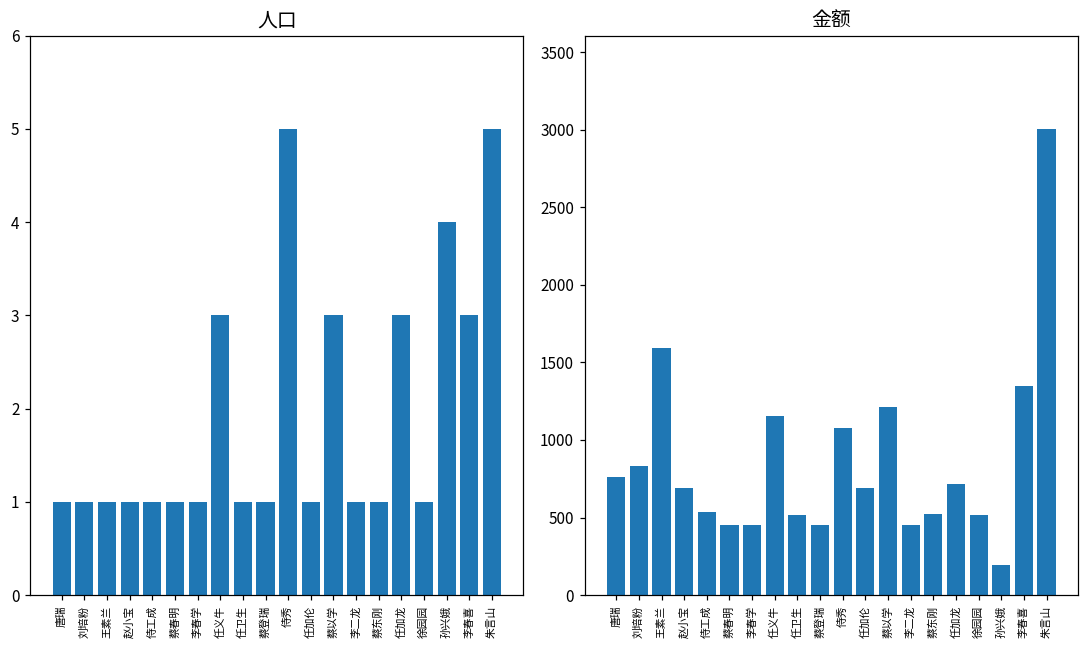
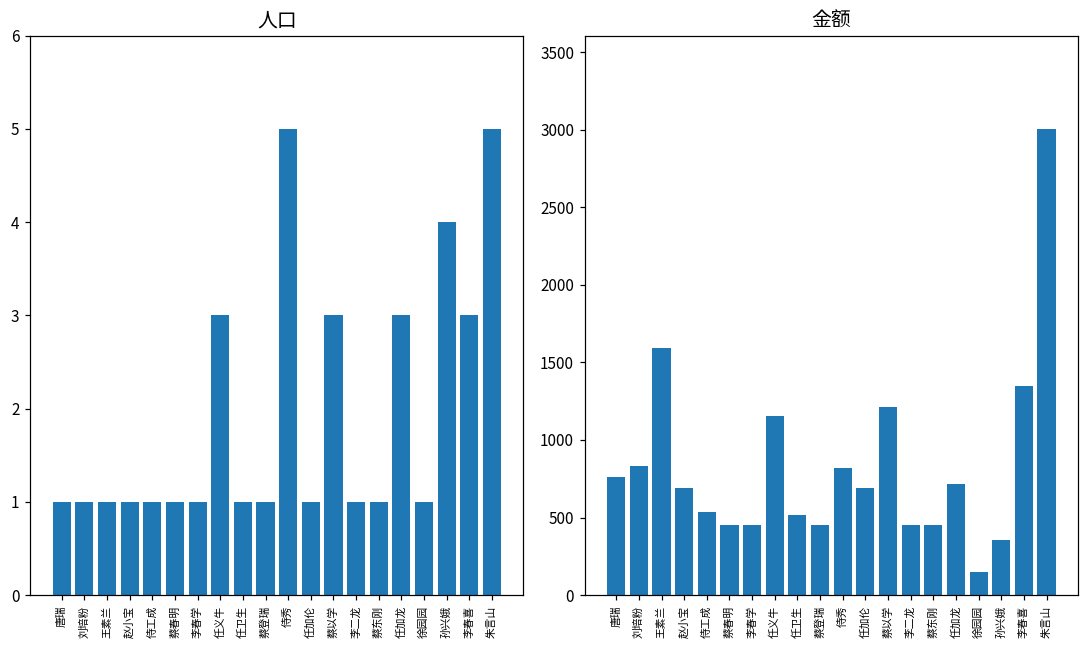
  {
    "人口": {
      "唐瑞": 1.0,
      "刘培粉": 1.0,
      "王素兰": 1.0,
      "赵小宝": 1.0,
      "侍工成": 1.0,
      "蔡春明": 1.0,
      "李春学": 1.0,
      "任义牛": 3.0,
      "任卫生": 1.0,
      "蔡登瑞": 1.0,
      "侍秀": 5.0,
      "任加伦": 1.0,
      "蔡以学": 3.0,
      "李二龙": 1.0,
      "蔡东刚": 1.0,
      "任加龙": 3.0,
      "徐园园": 1.0,
      "孙兴娥": 4.0,
      "李春喜": 3.0,
      "朱言山": 5.0
    },
    "金额": {
      "唐瑞": 760,
      "刘培粉": 830,
      "王素兰": 1590,
      "赵小宝": 690,
      "侍工成": 540,
      "蔡春明": 450,
      "李春学": 450,
      "任义牛": 1160,
      "任卫生": 520,
      "蔡登瑞": 450,
-     "侍秀": 1080,
+     "侍秀": 820,
      "任加伦": 690,
      "蔡以学": 1210,
      "李二龙": 450,
-     "蔡东刚": 530,
+     "蔡东刚": 450,
      "任加龙": 710,
-     "徐园园": 520,
-     "孙兴娥": 190,
+     "徐园园": 150,
+     "孙兴娥": 360,
      "李春喜": 1350,
      "朱言山": 3010
    }
  }
